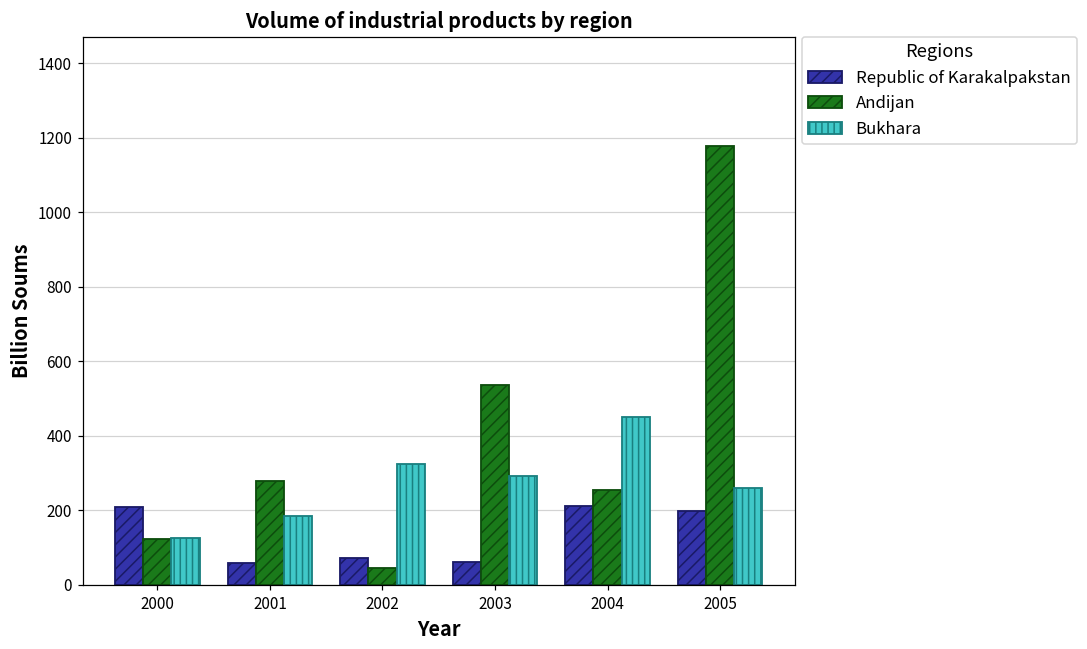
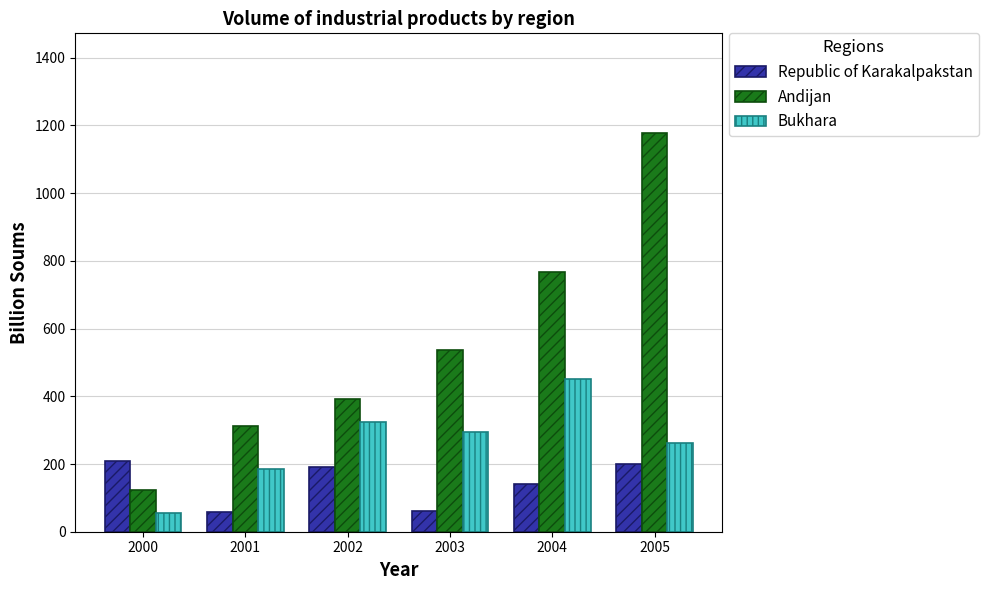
  {
    "Republic of Karakalpakstan": {
      "2000": 210,
      "2001": 60,
-     "2002": 70,
+     "2002": 190,
      "2003": 60,
-     "2004": 210,
+     "2004": 140,
      "2005": 200
    },
    "Andijan": {
      "2000": 120,
-     "2001": 280,
-     "2002": 50,
+     "2001": 310,
+     "2002": 390,
      "2003": 540,
-     "2004": 250,
+     "2004": 770,
      "2005": 1180
    },
    "Bukhara": {
-     "2000": 130,
+     "2000": 60,
      "2001": 180,
      "2002": 320,
      "2003": 290,
      "2004": 450,
      "2005": 260
    }
  }
